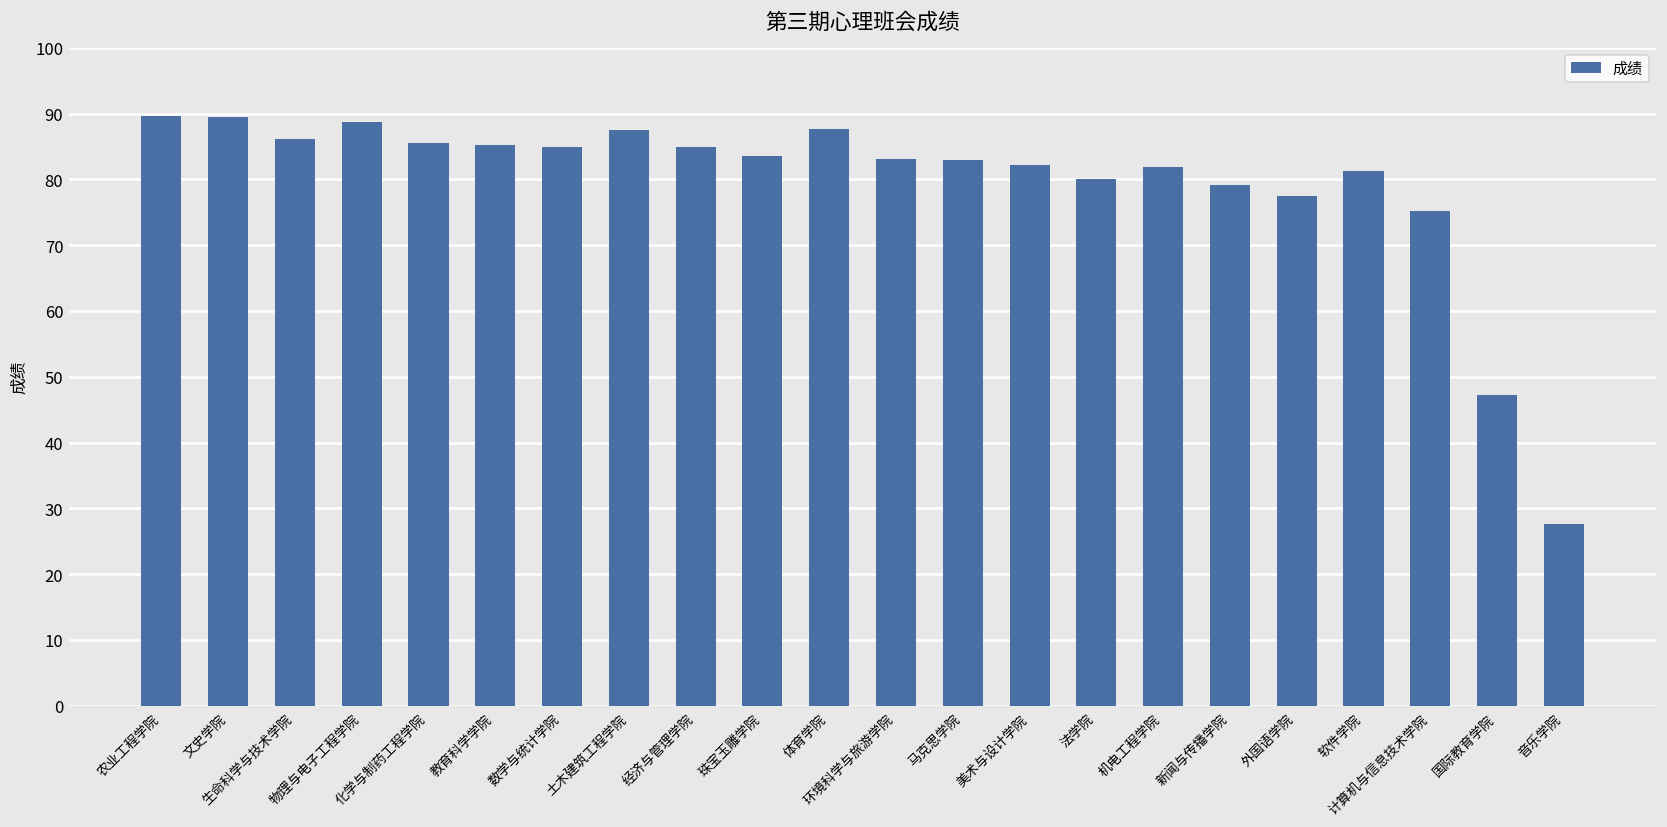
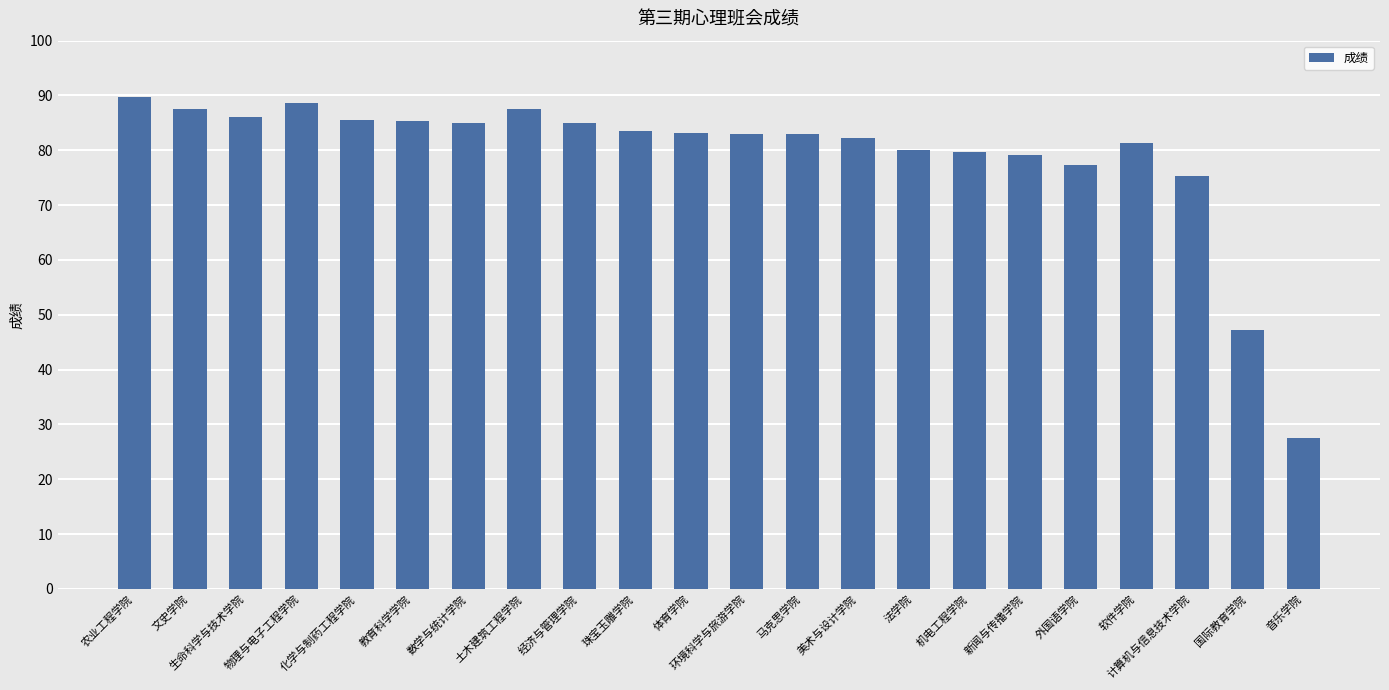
  {
    "农业工程学院": 90,
-   "文史学院": 90,
+   "文史学院": 88,
    "生命科学与技术学院": 86,
    "物理与电子工程学院": 89,
    "化学与制药工程学院": 86,
    "教育科学学院": 85,
    "数学与统计学院": 85,
    "土木建筑工程学院": 88,
    "经济与管理学院": 85,
    "珠宝玉雕学院": 84,
-   "体育学院": 88,
+   "体育学院": 83,
    "环境科学与旅游学院": 83,
    "马克思学院": 83,
    "美术与设计学院": 82,
    "法学院": 80,
-   "机电工程学院": 82,
+   "机电工程学院": 80,
    "新闻与传播学院": 79,
    "外国语学院": 77,
    "软件学院": 81,
    "计算机与信息技术学院": 75,
    "国际教育学院": 47,
    "音乐学院": 28
  }
